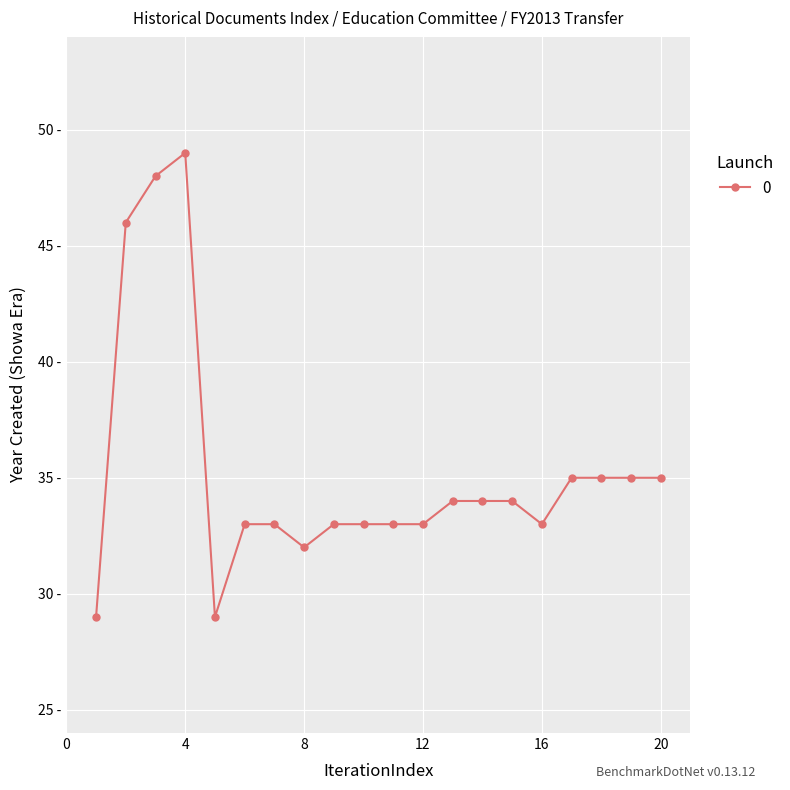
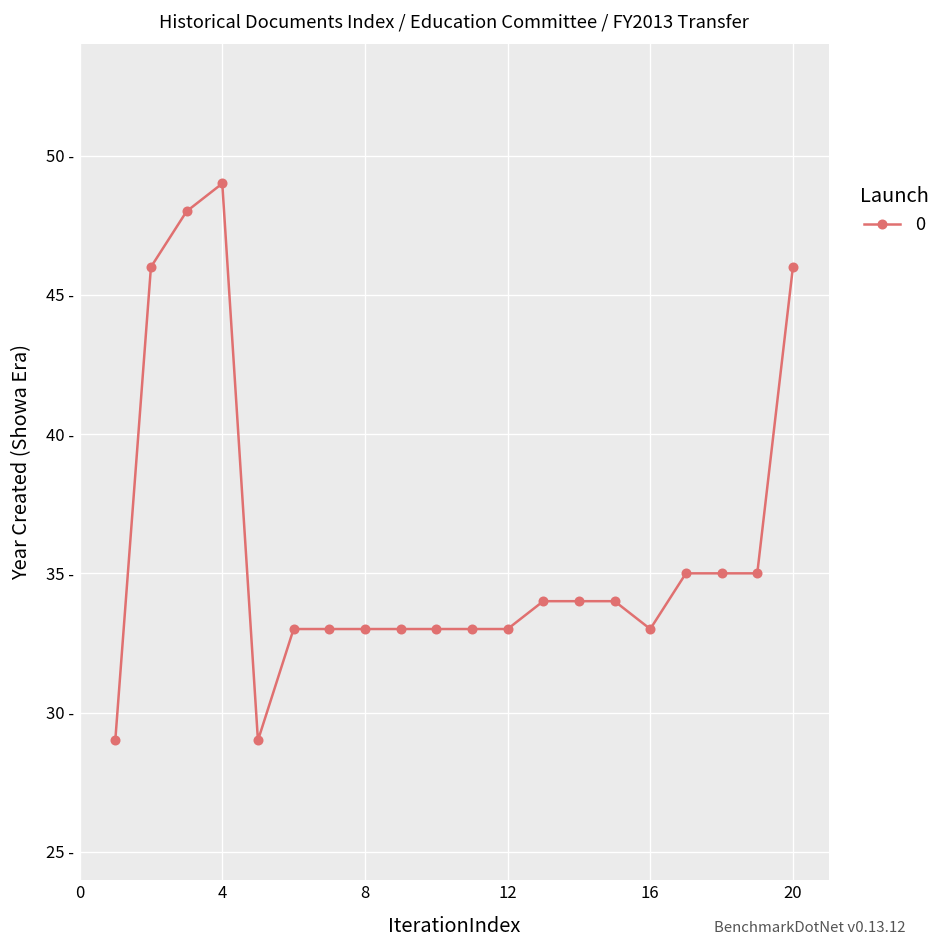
  {
    "4": "49 -",
-   "8": "32 -",
+   "8": "33 -",
    "12": "33 -",
    "16": "33 -",
-   "20": "35 -"
+   "20": "46 -"
  }
